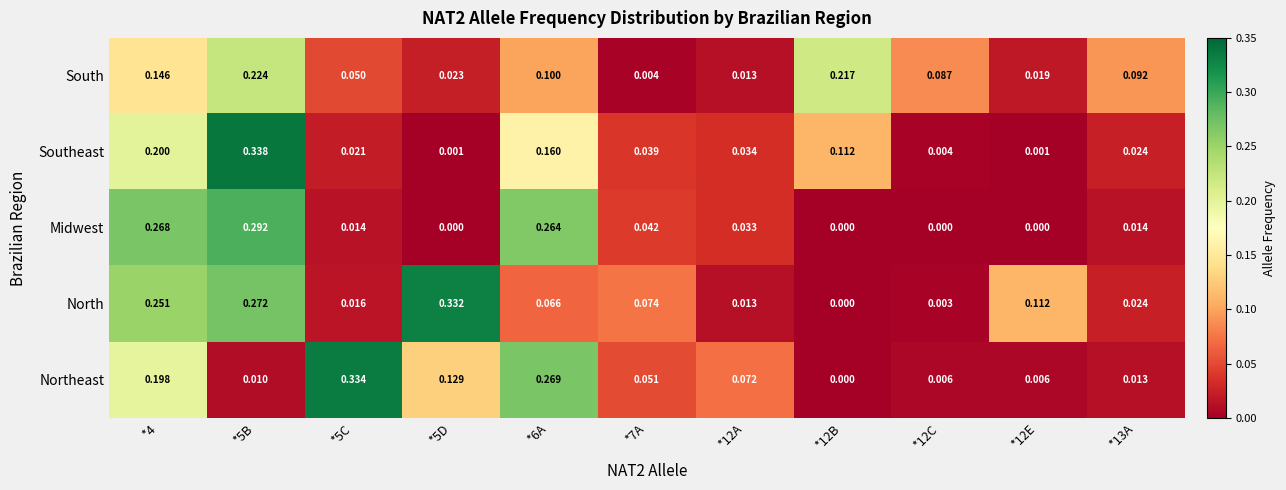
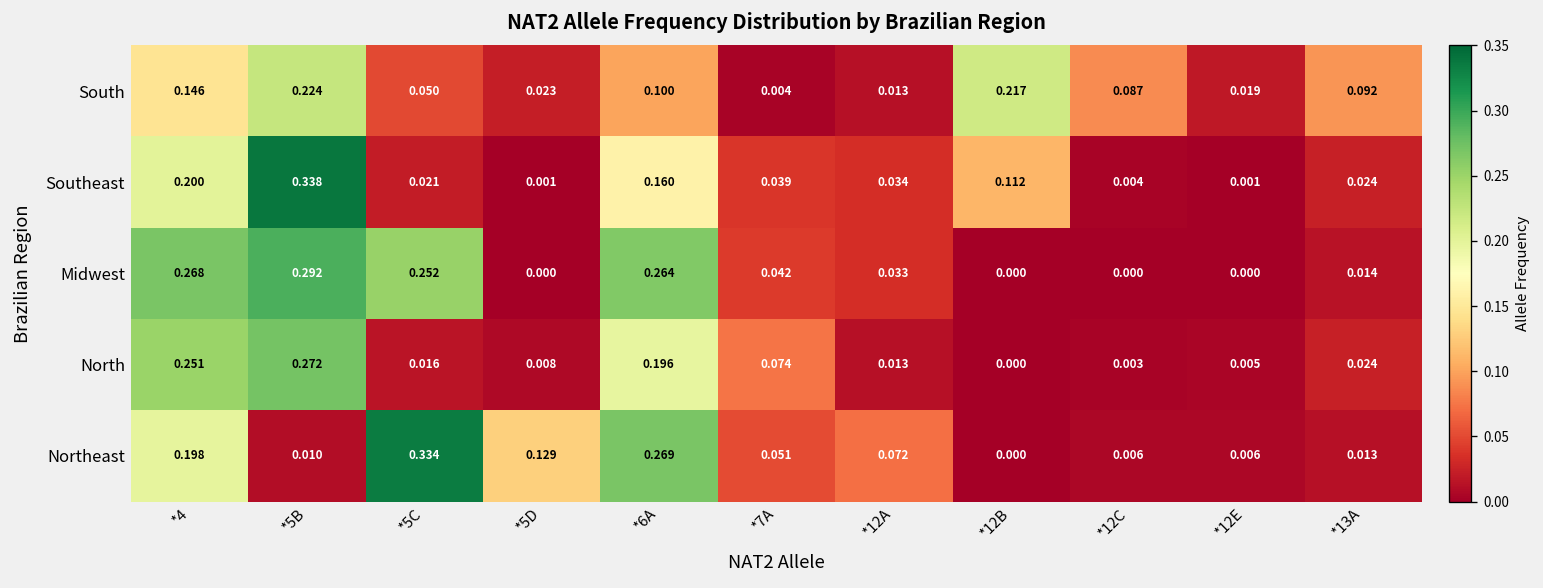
  {
    "South": {
      "*4": 0.146,
      "*5B": 0.224,
      "*5C": 0.050,
      "*5D": 0.023,
      "*6A": 0.100,
      "*7A": 0.004,
      "*12A": 0.013,
      "*12B": 0.217,
      "*12C": 0.087,
      "*12E": 0.019,
      "*13A": 0.092
    },
    "Southeast": {
      "*4": 0.200,
      "*5B": 0.338,
      "*5C": 0.021,
      "*5D": 0.001,
      "*6A": 0.160,
      "*7A": 0.039,
      "*12A": 0.034,
      "*12B": 0.112,
      "*12C": 0.004,
      "*12E": 0.001,
      "*13A": 0.024
    },
    "Midwest": {
      "*4": 0.268,
      "*5B": 0.292,
-     "*5C": 0.014,
+     "*5C": 0.252,
      "*5D": 0.000,
      "*6A": 0.264,
      "*7A": 0.042,
      "*12A": 0.033,
      "*12B": 0.000,
      "*12C": 0.000,
      "*12E": 0.000,
      "*13A": 0.014
    },
    "North": {
      "*4": 0.251,
      "*5B": 0.272,
      "*5C": 0.016,
-     "*5D": 0.332,
-     "*6A": 0.066,
+     "*5D": 0.008,
+     "*6A": 0.196,
      "*7A": 0.074,
      "*12A": 0.013,
      "*12B": 0.000,
      "*12C": 0.003,
-     "*12E": 0.112,
+     "*12E": 0.005,
      "*13A": 0.024
    },
    "Northeast": {
      "*4": 0.198,
      "*5B": 0.010,
      "*5C": 0.334,
      "*5D": 0.129,
      "*6A": 0.269,
      "*7A": 0.051,
      "*12A": 0.072,
      "*12B": 0.000,
      "*12C": 0.006,
      "*12E": 0.006,
      "*13A": 0.013
    }
  }
